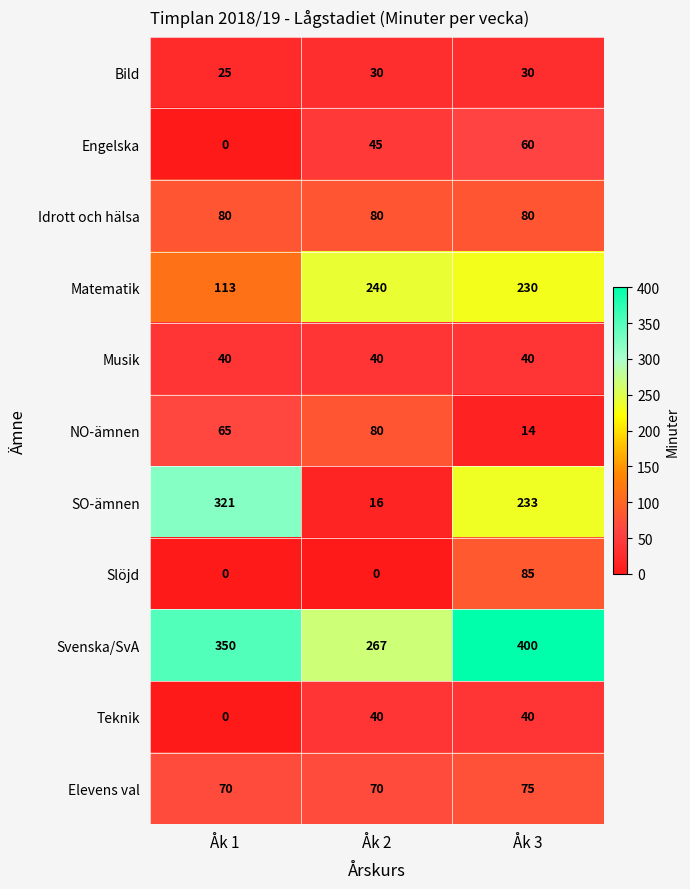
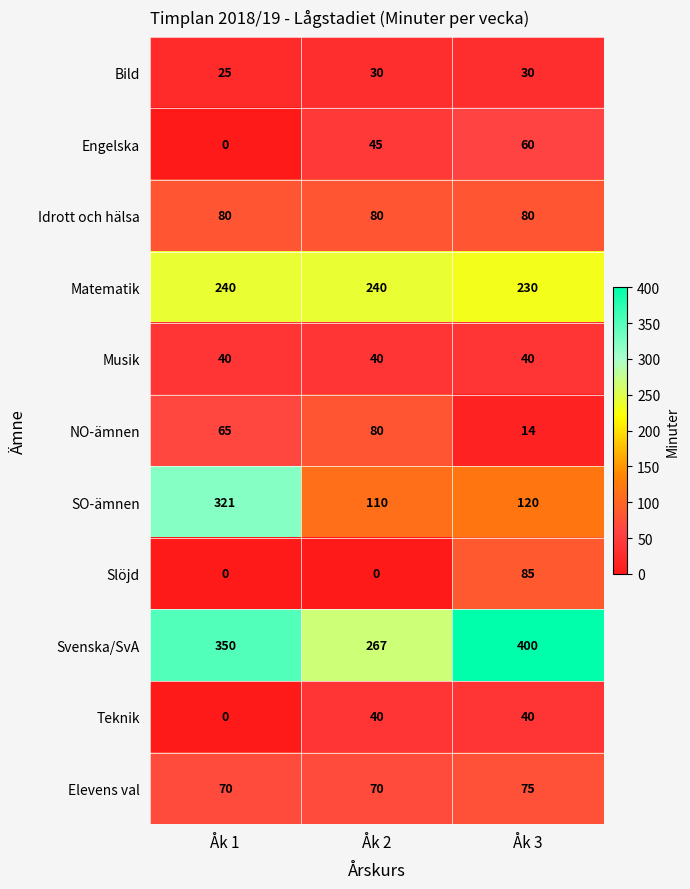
  {
    "Bild": {
      "Åk 1": 25,
      "Åk 2": 30,
      "Åk 3": 30
    },
    "Engelska": {
      "Åk 1": 0,
      "Åk 2": 45,
      "Åk 3": 60
    },
    "Idrott och hälsa": {
      "Åk 1": 80,
      "Åk 2": 80,
      "Åk 3": 80
    },
    "Matematik": {
-     "Åk 1": 113,
+     "Åk 1": 240,
      "Åk 2": 240,
      "Åk 3": 230
    },
    "Musik": {
      "Åk 1": 40,
      "Åk 2": 40,
      "Åk 3": 40
    },
    "NO-ämnen": {
      "Åk 1": 65,
      "Åk 2": 80,
      "Åk 3": 14
    },
    "SO-ämnen": {
      "Åk 1": 321,
-     "Åk 2": 16,
-     "Åk 3": 233
+     "Åk 2": 110,
+     "Åk 3": 120
    },
    "Slöjd": {
      "Åk 1": 0,
      "Åk 2": 0,
      "Åk 3": 85
    },
    "Svenska/SvA": {
      "Åk 1": 350,
      "Åk 2": 267,
      "Åk 3": 400
    },
    "Teknik": {
      "Åk 1": 0,
      "Åk 2": 40,
      "Åk 3": 40
    },
    "Elevens val": {
      "Åk 1": 70,
      "Åk 2": 70,
      "Åk 3": 75
    }
  }
